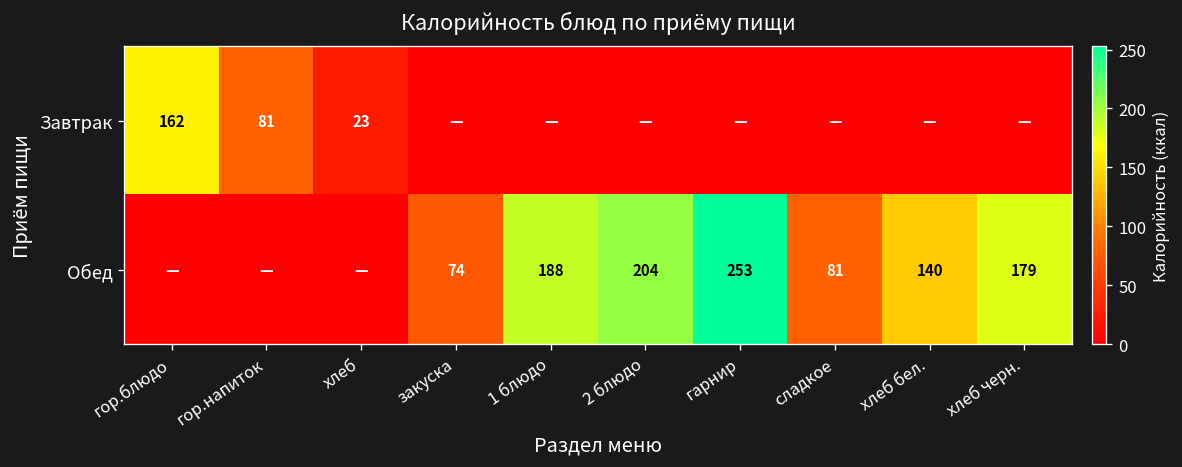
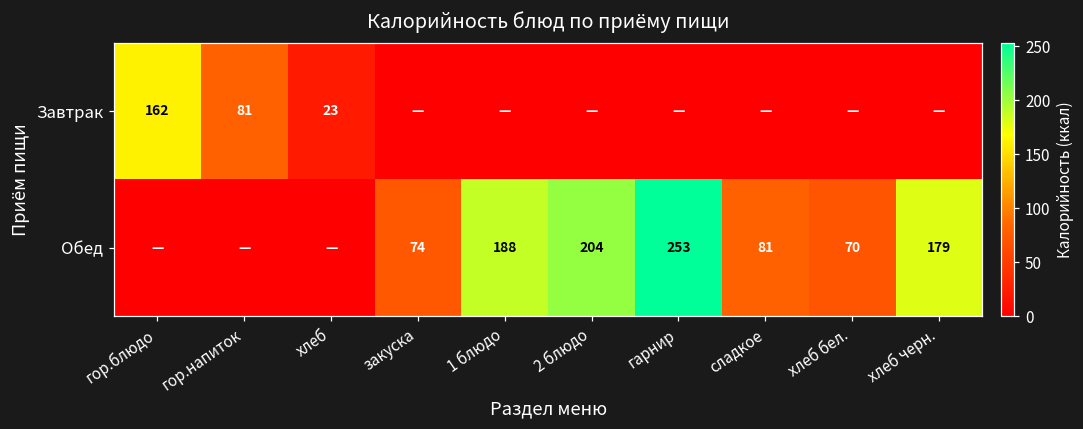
  {
    "Завтрак": {
      "гор.блюдо": 162,
      "гор.напиток": 81,
      "хлеб": 23
    },
    "Обед": {
      "закуска": 74,
      "1 блюдо": 188,
      "2 блюдо": 204,
      "гарнир": 253,
      "сладкое": 81,
-     "хлеб бел.": 140,
+     "хлеб бел.": 70,
      "хлеб черн.": 179
    }
  }
